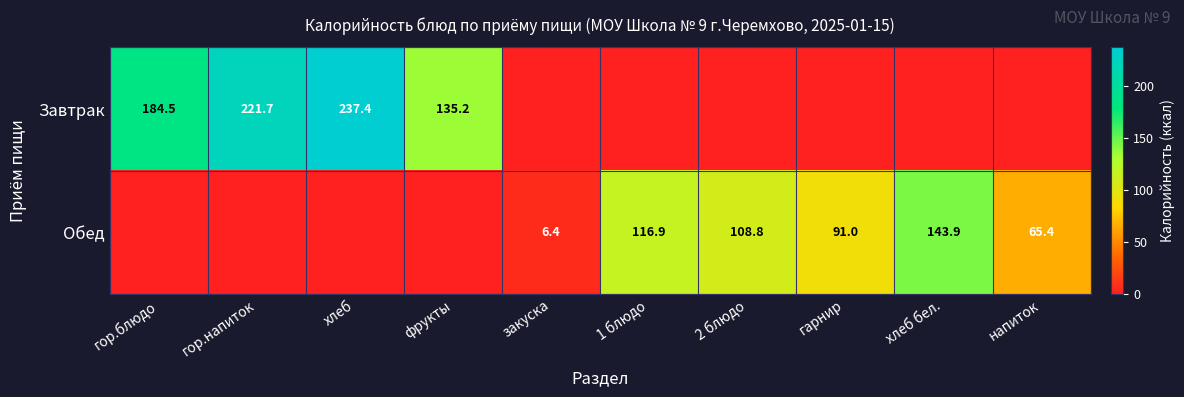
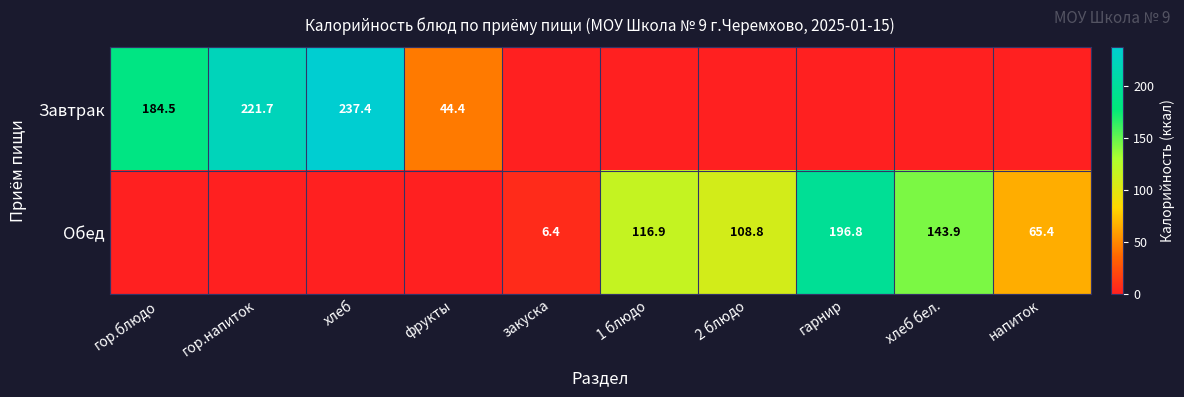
  {
    "Завтрак": {
      "гор.блюдо": 184.5,
      "гор.напиток": 221.7,
      "хлеб": 237.4,
-     "фрукты": 135.2
+     "фрукты": 44.4
    },
    "Обед": {
      "закуска": 6.4,
      "1 блюдо": 116.9,
      "2 блюдо": 108.8,
-     "гарнир": 91.0,
+     "гарнир": 196.8,
      "хлеб бел.": 143.9,
      "напиток": 65.4
    }
  }
